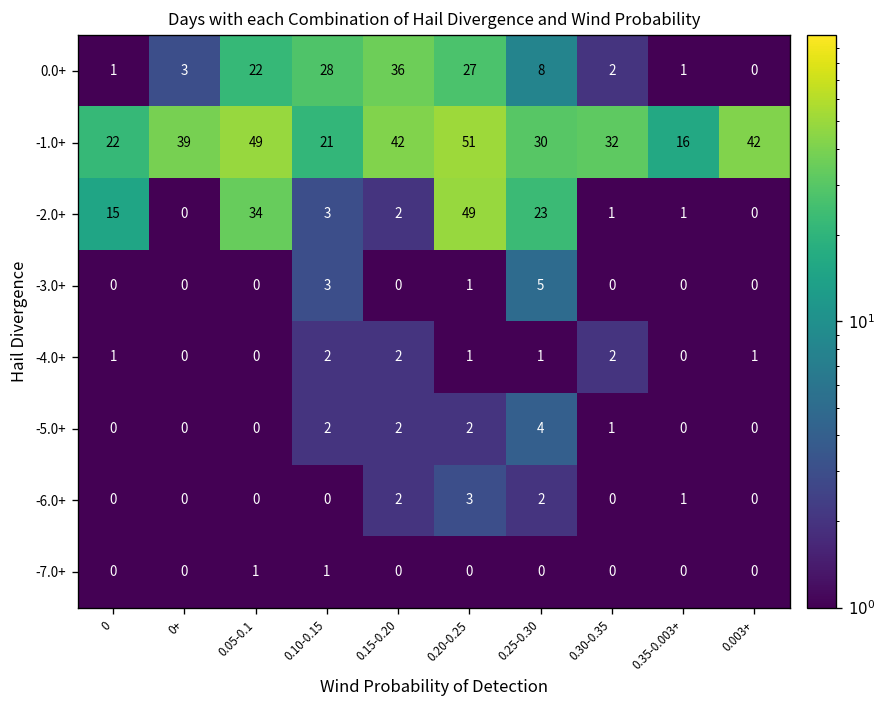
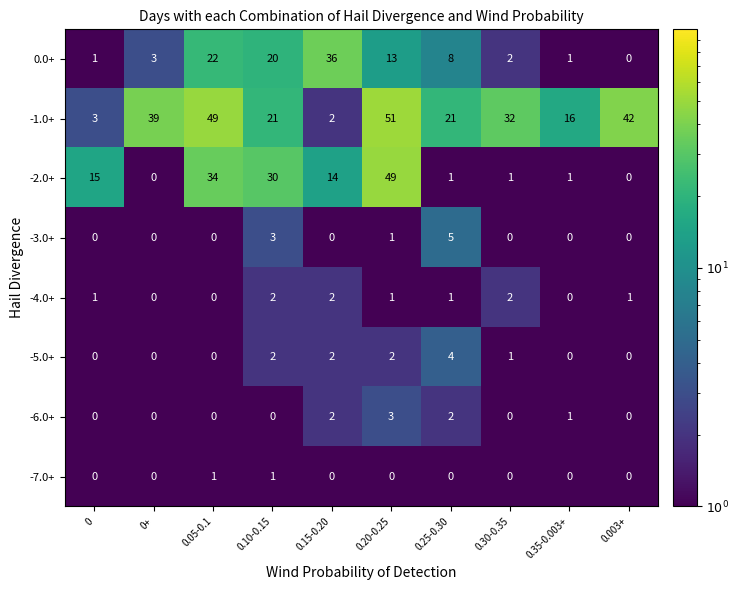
  {
    "0.0+": {
      "0": 1,
      "0+": 3,
      "0.05-0.1": 22,
-     "0.10-0.15": 28,
+     "0.10-0.15": 20,
      "0.15-0.20": 36,
-     "0.20-0.25": 27,
+     "0.20-0.25": 13,
      "0.25-0.30": 8,
      "0.30-0.35": 2,
      "0.35-0.003+": 1,
      "0.003+": 0
    },
    "-1.0+": {
-     "0": 22,
+     "0": 3,
      "0+": 39,
      "0.05-0.1": 49,
      "0.10-0.15": 21,
-     "0.15-0.20": 42,
+     "0.15-0.20": 2,
      "0.20-0.25": 51,
-     "0.25-0.30": 30,
+     "0.25-0.30": 21,
      "0.30-0.35": 32,
      "0.35-0.003+": 16,
      "0.003+": 42
    },
    "-2.0+": {
      "0": 15,
      "0+": 0,
      "0.05-0.1": 34,
-     "0.10-0.15": 3,
-     "0.15-0.20": 2,
+     "0.10-0.15": 30,
+     "0.15-0.20": 14,
      "0.20-0.25": 49,
-     "0.25-0.30": 23,
+     "0.25-0.30": 1,
      "0.30-0.35": 1,
      "0.35-0.003+": 1,
      "0.003+": 0
    },
    "-3.0+": {
      "0": 0,
      "0+": 0,
      "0.05-0.1": 0,
      "0.10-0.15": 3,
      "0.15-0.20": 0,
      "0.20-0.25": 1,
      "0.25-0.30": 5,
      "0.30-0.35": 0,
      "0.35-0.003+": 0,
      "0.003+": 0
    },
    "-4.0+": {
      "0": 1,
      "0+": 0,
      "0.05-0.1": 0,
      "0.10-0.15": 2,
      "0.15-0.20": 2,
      "0.20-0.25": 1,
      "0.25-0.30": 1,
      "0.30-0.35": 2,
      "0.35-0.003+": 0,
      "0.003+": 1
    },
    "-5.0+": {
      "0": 0,
      "0+": 0,
      "0.05-0.1": 0,
      "0.10-0.15": 2,
      "0.15-0.20": 2,
      "0.20-0.25": 2,
      "0.25-0.30": 4,
      "0.30-0.35": 1,
      "0.35-0.003+": 0,
      "0.003+": 0
    },
    "-6.0+": {
      "0": 0,
      "0+": 0,
      "0.05-0.1": 0,
      "0.10-0.15": 0,
      "0.15-0.20": 2,
      "0.20-0.25": 3,
      "0.25-0.30": 2,
      "0.30-0.35": 0,
      "0.35-0.003+": 1,
      "0.003+": 0
    },
    "-7.0+": {
      "0": 0,
      "0+": 0,
      "0.05-0.1": 1,
      "0.10-0.15": 1,
      "0.15-0.20": 0,
      "0.20-0.25": 0,
      "0.25-0.30": 0,
      "0.30-0.35": 0,
      "0.35-0.003+": 0,
      "0.003+": 0
    }
  }
